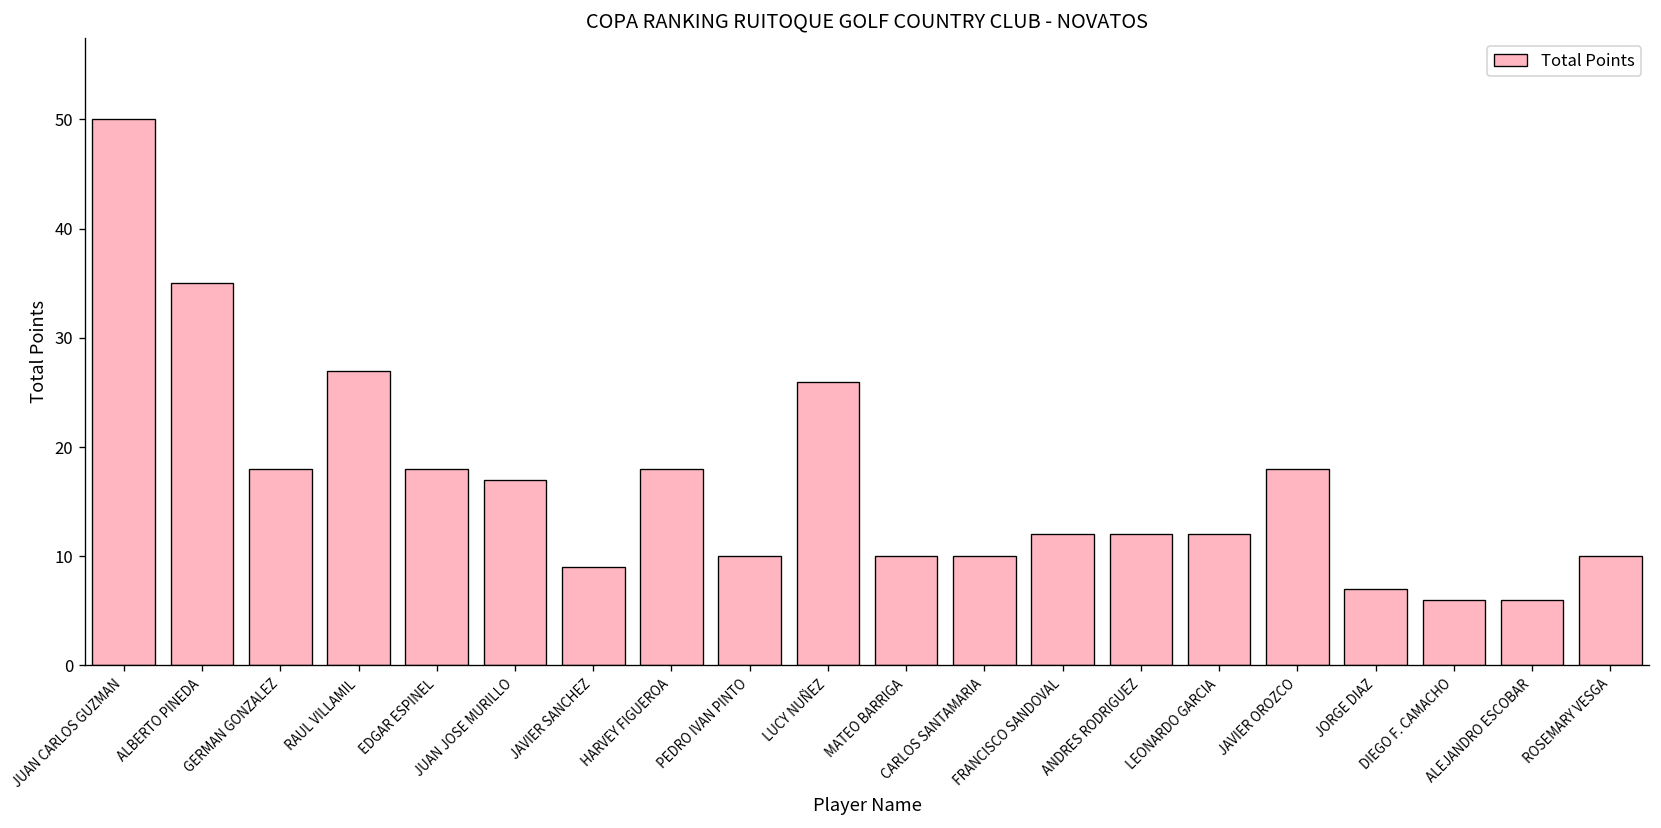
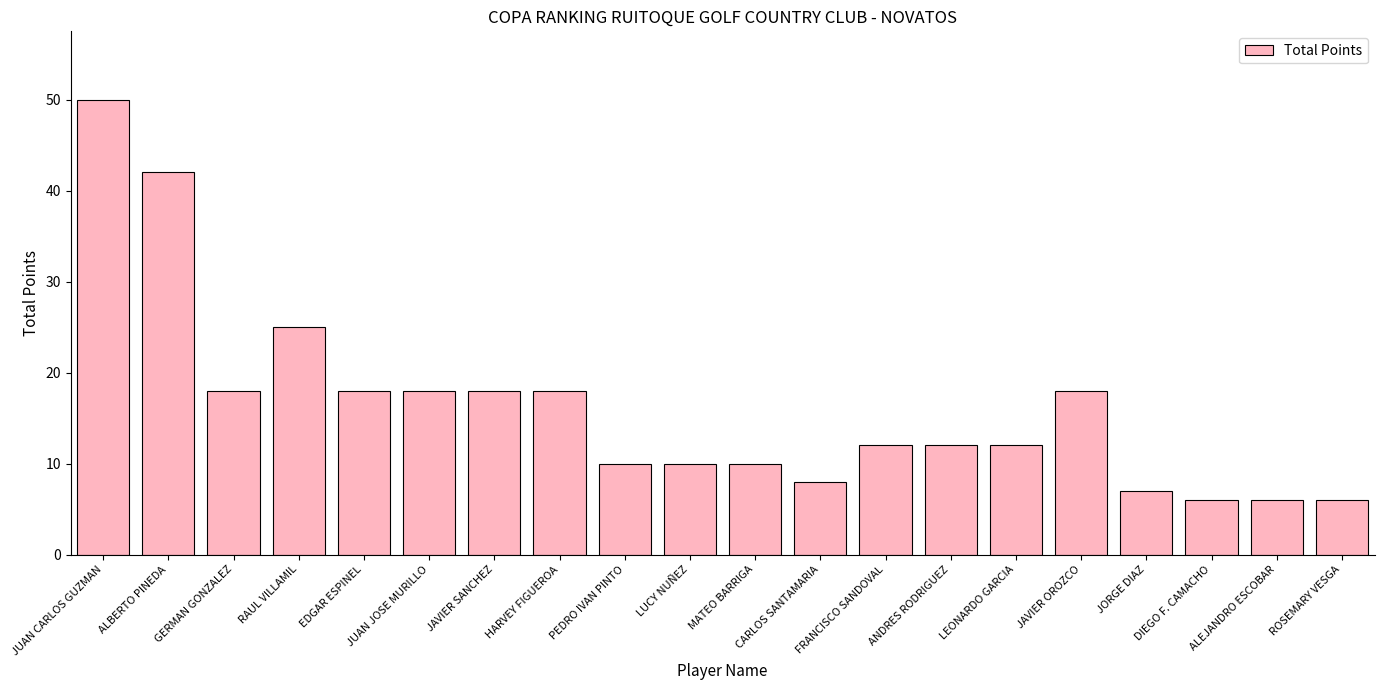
  {
    "JUAN CARLOS GUZMAN": 50,
-   "ALBERTO PINEDA": 35,
+   "ALBERTO PINEDA": 42,
    "GERMAN GONZALEZ": 18,
-   "RAUL VILLAMIL": 27,
+   "RAUL VILLAMIL": 25,
    "EDGAR ESPINEL": 18,
-   "JUAN JOSE MURILLO": 17,
-   "JAVIER SANCHEZ": 9,
+   "JUAN JOSE MURILLO": 18,
+   "JAVIER SANCHEZ": 18,
    "HARVEY FIGUEROA": 18,
    "PEDRO IVAN PINTO": 10,
-   "LUCY NUÑEZ": 26,
+   "LUCY NUÑEZ": 10,
    "MATEO BARRIGA": 10,
-   "CARLOS SANTAMARIA": 10,
+   "CARLOS SANTAMARIA": 8,
    "FRANCISCO SANDOVAL": 12,
    "ANDRES RODRIGUEZ": 12,
    "LEONARDO GARCIA": 12,
    "JAVIER OROZCO": 18,
    "JORGE DIAZ": 7,
    "DIEGO F. CAMACHO": 6,
    "ALEJANDRO ESCOBAR": 6,
-   "ROSEMARY VESGA": 10
+   "ROSEMARY VESGA": 6
  }
